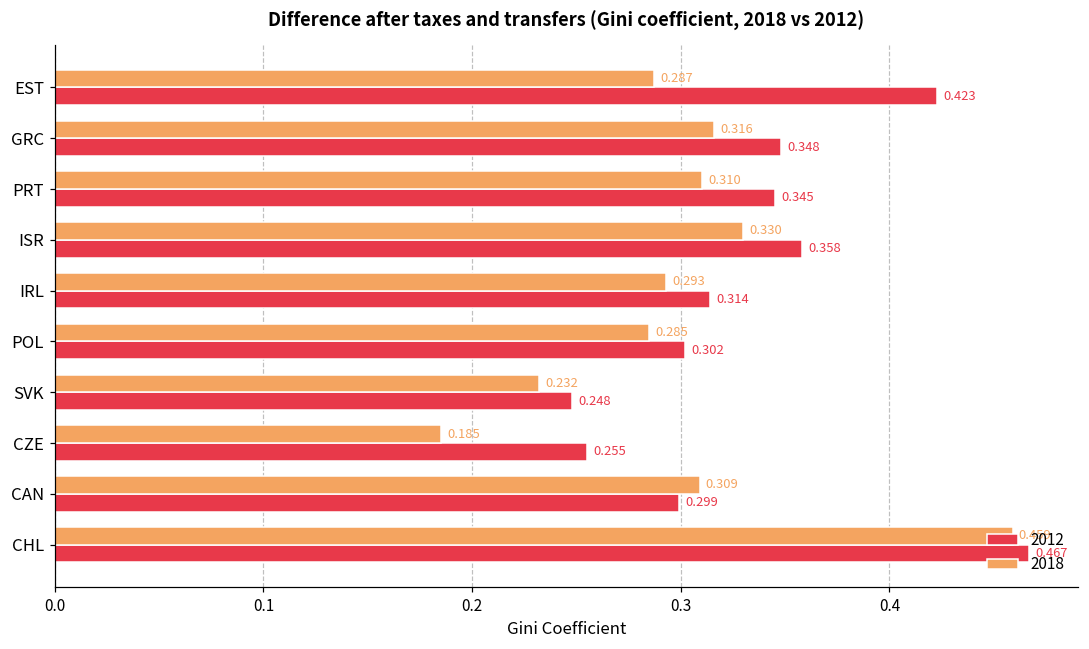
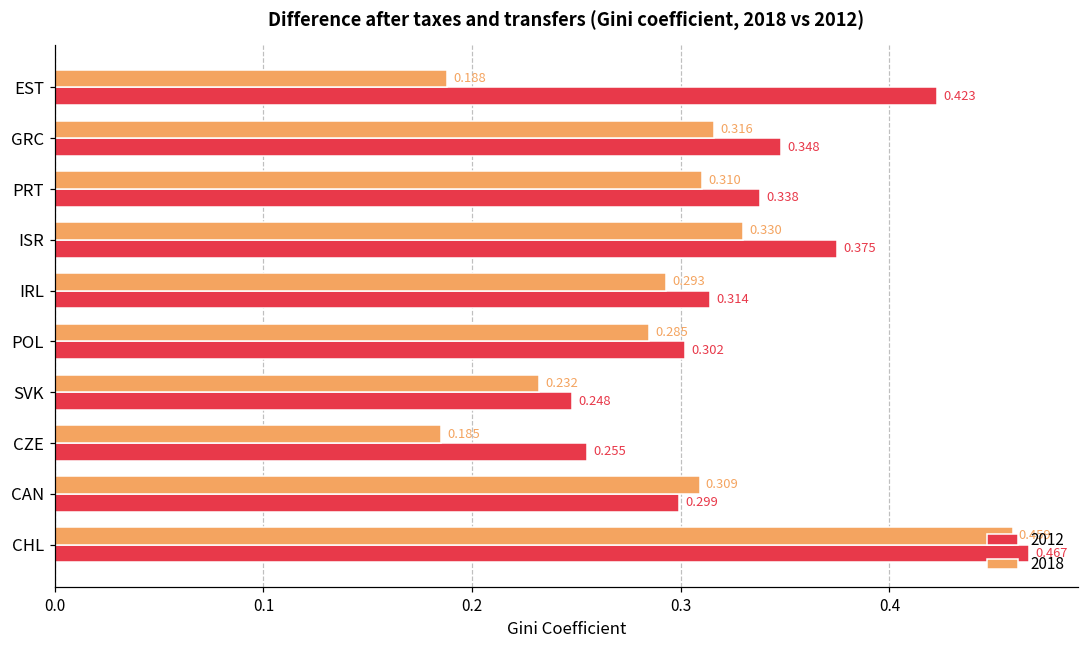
  {
    "2012": {
      "EST": 0.423,
      "GRC": 0.348,
-     "PRT": 0.345,
-     "ISR": 0.358,
+     "PRT": 0.338,
+     "ISR": 0.375,
      "IRL": 0.314,
      "POL": 0.302,
      "SVK": 0.248,
      "CZE": 0.255,
      "CAN": 0.299,
      "CHL": 0.467
    },
    "2018": {
-     "EST": 0.287,
+     "EST": 0.188,
      "GRC": 0.316,
      "PRT": 0.310,
      "ISR": 0.330,
      "IRL": 0.293,
      "POL": 0.285,
      "SVK": 0.232,
      "CZE": 0.185,
      "CAN": 0.309,
      "CHL": 0.459
    }
  }
